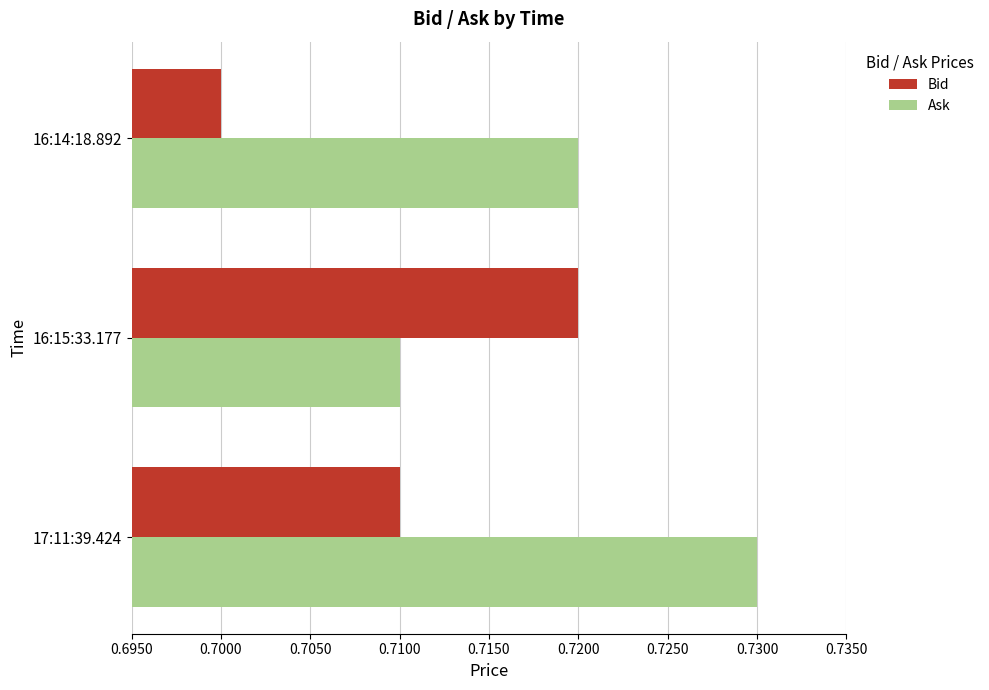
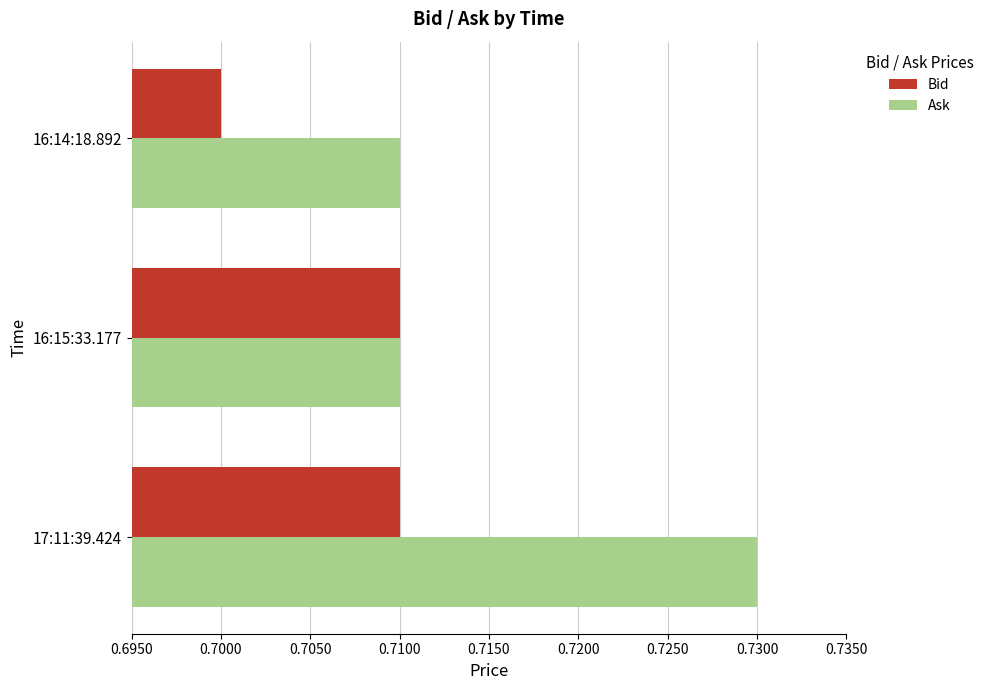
  {
    "Bid": {
      "16:14:18.892": 0.70,
-     "16:15:33.177": 0.72,
+     "16:15:33.177": 0.71,
      "17:11:39.424": 0.71
    },
    "Ask": {
-     "16:14:18.892": 0.72,
+     "16:14:18.892": 0.71,
      "16:15:33.177": 0.71,
      "17:11:39.424": 0.73
    }
  }
